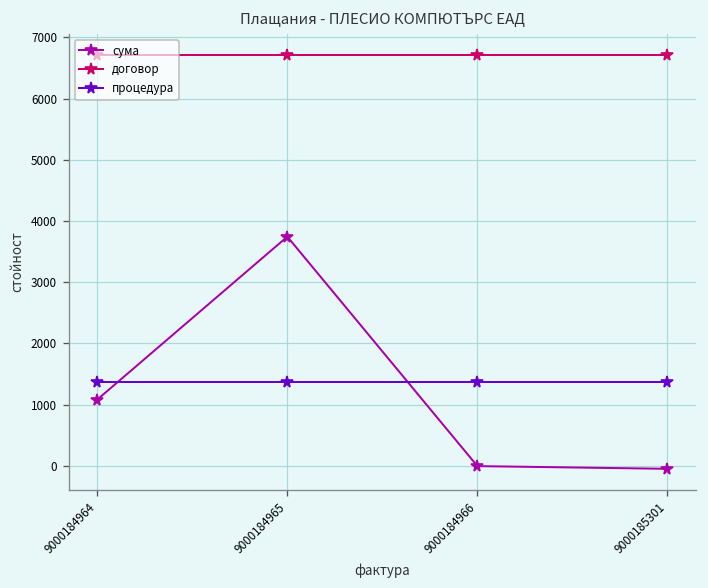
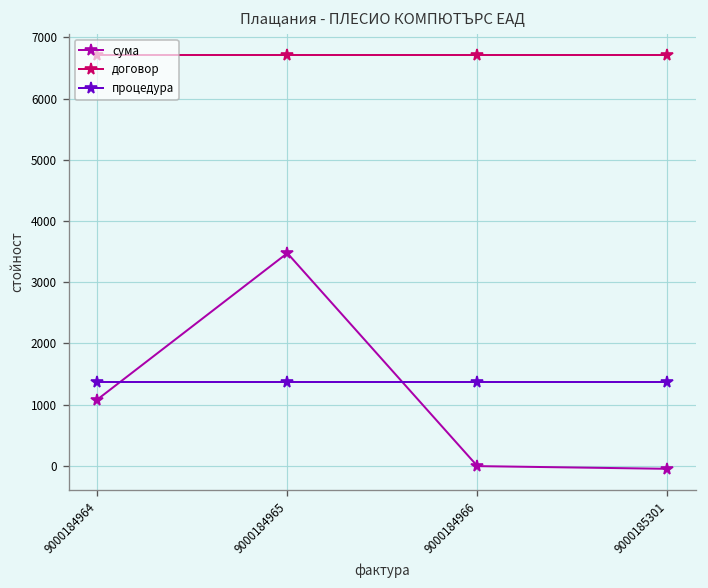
  {
    "сума": {
      "9000184964": 1100,
-     "9000184965": 3700,
+     "9000184965": 3500,
      "9000184966": 0,
      "9000185301": 0
    },
    "договор": {
      "9000184965": 6700,
      "9000184966": 6700,
      "9000185301": 6700
    },
    "процедура": {
      "9000184964": 1400,
      "9000184965": 1400,
      "9000184966": 1400,
      "9000185301": 1400
    }
  }
